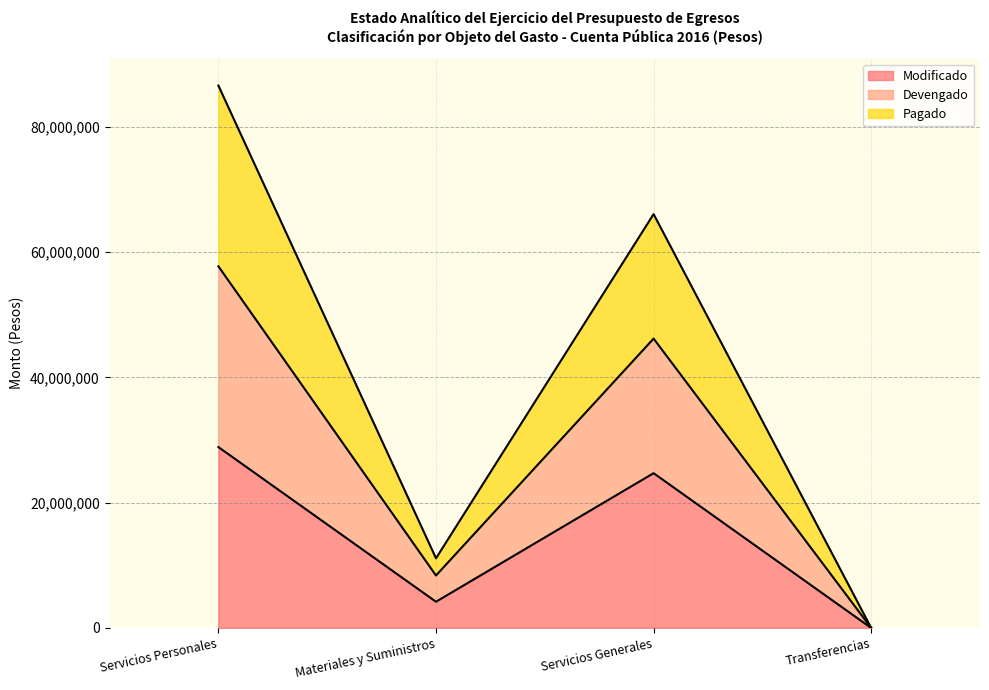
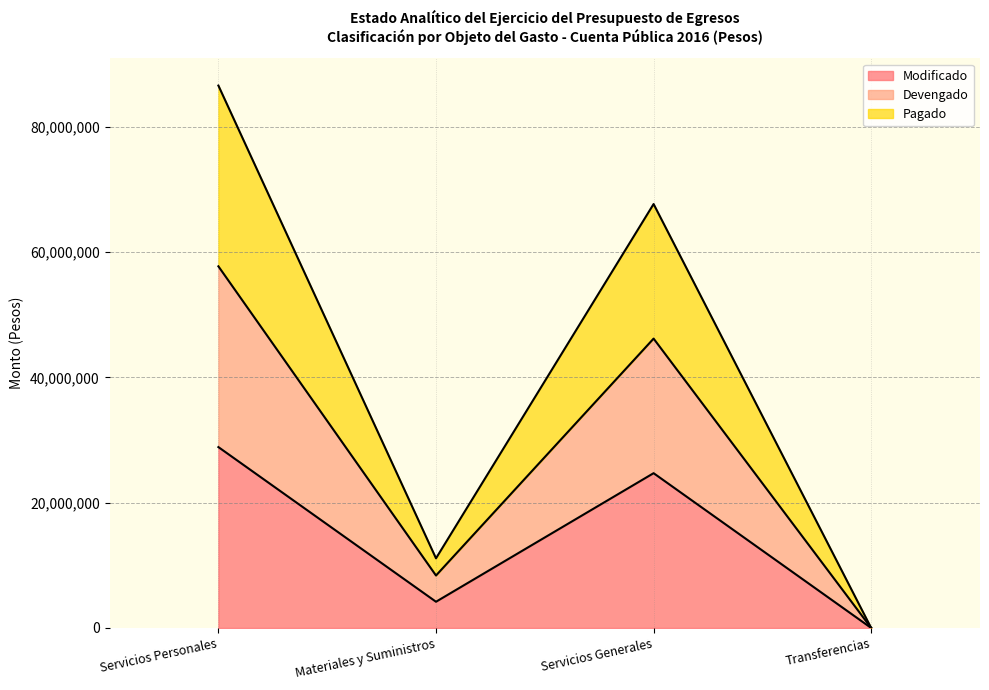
  {
    "Pagado": {
      "Servicios Personales": "29,000,000",
      "Materiales y Suministros": "3,000,000",
-     "Servicios Generales": "20,000,000"
+     "Servicios Generales": "21,000,000"
    }
  }
